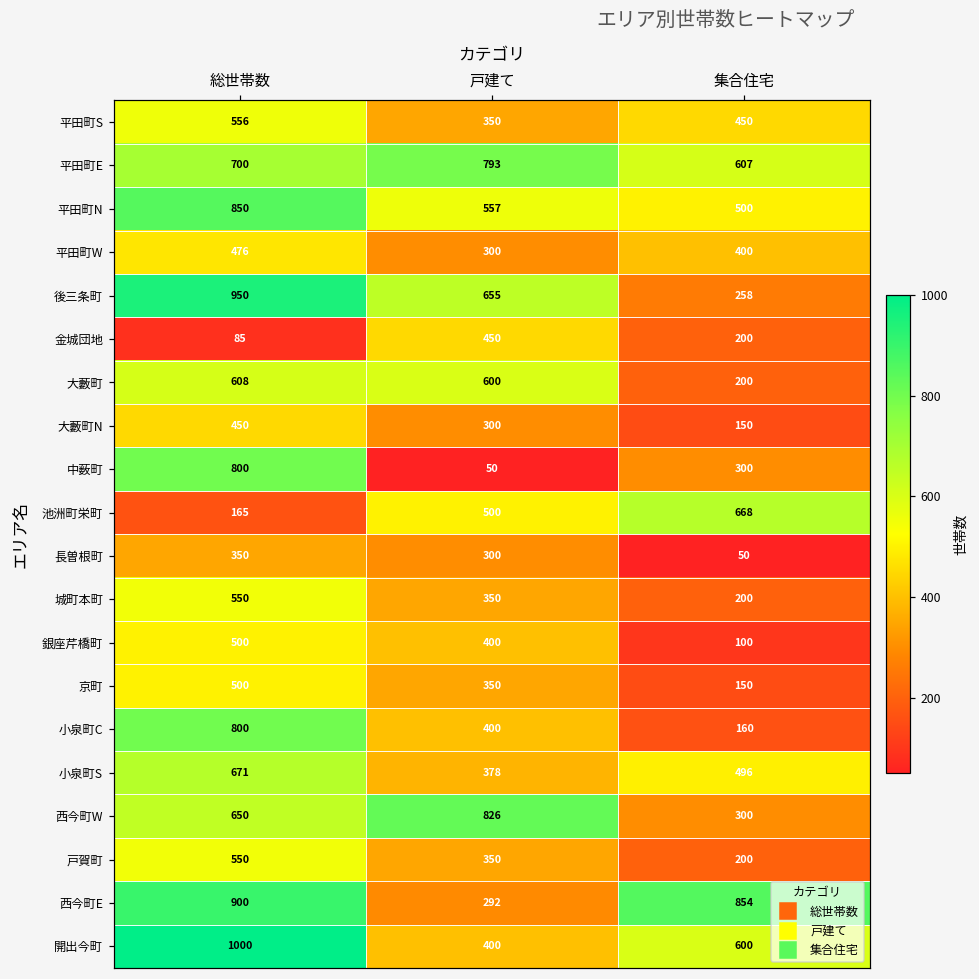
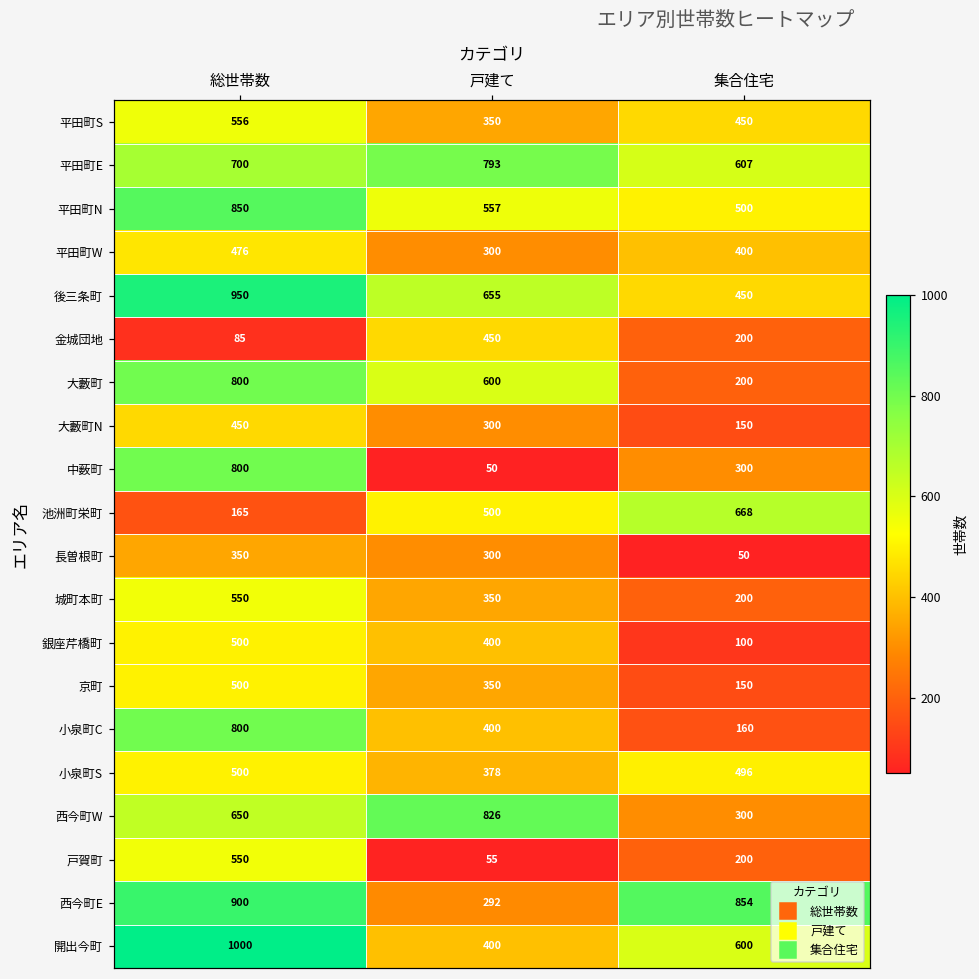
  {
    "平田町S": {
      "総世帯数": 556,
      "戸建て": 350,
      "集合住宅": 450
    },
    "平田町E": {
      "総世帯数": 700,
      "戸建て": 793,
      "集合住宅": 607
    },
    "平田町N": {
      "総世帯数": 850,
      "戸建て": 557,
      "集合住宅": 500
    },
    "平田町W": {
      "総世帯数": 476,
      "戸建て": 300,
      "集合住宅": 400
    },
    "後三条町": {
      "総世帯数": 950,
      "戸建て": 655,
-     "集合住宅": 258
+     "集合住宅": 450
    },
    "金城団地": {
      "総世帯数": 85,
      "戸建て": 450,
      "集合住宅": 200
    },
    "大藪町": {
-     "総世帯数": 608,
+     "総世帯数": 800,
      "戸建て": 600,
      "集合住宅": 200
    },
    "大藪町N": {
      "総世帯数": 450,
      "戸建て": 300,
      "集合住宅": 150
    },
    "中薮町": {
      "総世帯数": 800,
      "戸建て": 50,
      "集合住宅": 300
    },
    "池洲町栄町": {
      "総世帯数": 165,
      "戸建て": 500,
      "集合住宅": 668
    },
    "長曽根町": {
      "総世帯数": 350,
      "戸建て": 300,
      "集合住宅": 50
    },
    "城町本町": {
      "総世帯数": 550,
      "戸建て": 350,
      "集合住宅": 200
    },
    "銀座芹橋町": {
      "総世帯数": 500,
      "戸建て": 400,
      "集合住宅": 100
    },
    "京町": {
      "総世帯数": 500,
      "戸建て": 350,
      "集合住宅": 150
    },
    "小泉町C": {
      "総世帯数": 800,
      "戸建て": 400,
      "集合住宅": 160
    },
    "小泉町S": {
-     "総世帯数": 671,
+     "総世帯数": 500,
      "戸建て": 378,
      "集合住宅": 496
    },
    "西今町W": {
      "総世帯数": 650,
      "戸建て": 826,
      "集合住宅": 300
    },
    "戸賀町": {
      "総世帯数": 550,
-     "戸建て": 350,
+     "戸建て": 55,
      "集合住宅": 200
    },
    "西今町E": {
      "総世帯数": 900,
      "戸建て": 292,
      "集合住宅": 854
    },
    "開出今町": {
      "総世帯数": 1000,
      "戸建て": 400,
      "集合住宅": 600
    }
  }
